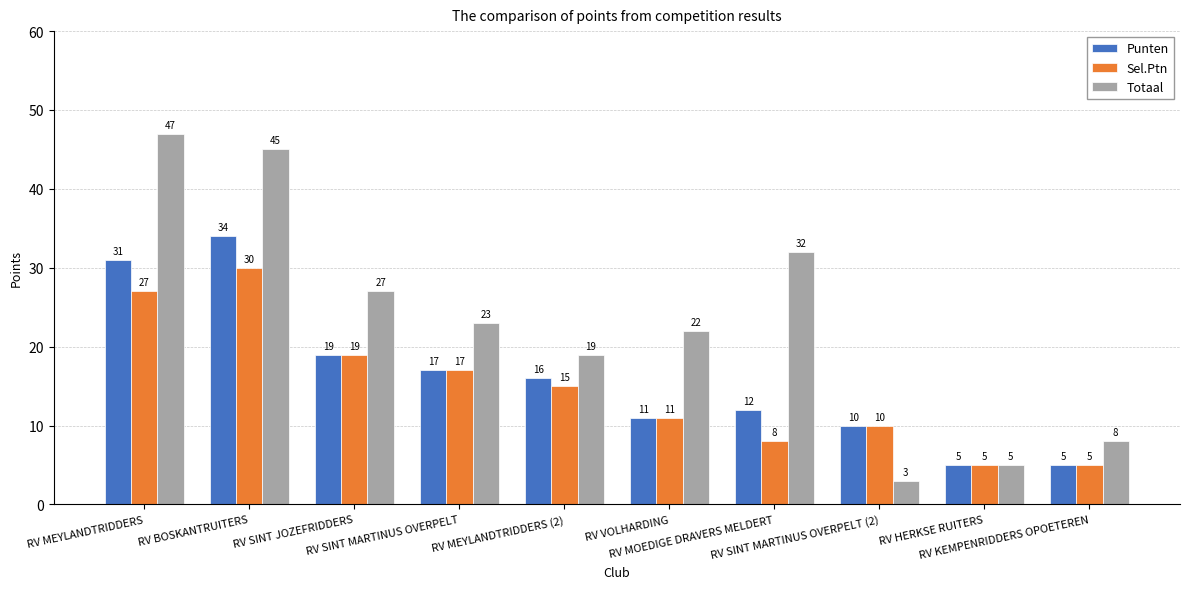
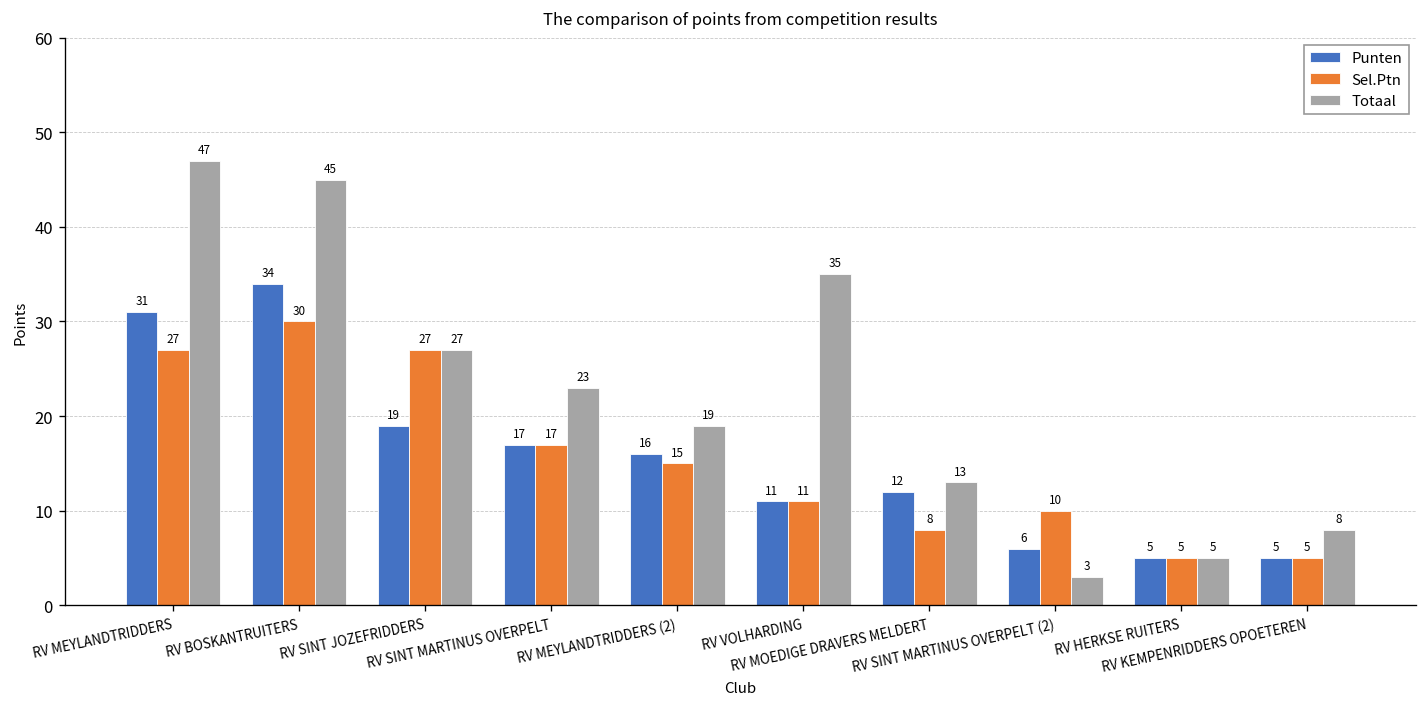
  {
    "Punten": {
      "RV MEYLANDTRIDDERS": 31,
      "RV BOSKANTRUITERS": 34,
      "RV SINT JOZEFRIDDERS": 19,
      "RV SINT MARTINUS OVERPELT": 17,
      "RV MEYLANDTRIDDERS (2)": 16,
      "RV VOLHARDING": 11,
      "RV MOEDIGE DRAVERS MELDERT": 12,
-     "RV SINT MARTINUS OVERPELT (2)": 10,
+     "RV SINT MARTINUS OVERPELT (2)": 6,
      "RV HERKSE RUITERS": 5,
      "RV KEMPENRIDDERS OPOETEREN": 5
    },
    "Sel.Ptn": {
      "RV MEYLANDTRIDDERS": 27,
      "RV BOSKANTRUITERS": 30,
-     "RV SINT JOZEFRIDDERS": 19,
+     "RV SINT JOZEFRIDDERS": 27,
      "RV SINT MARTINUS OVERPELT": 17,
      "RV MEYLANDTRIDDERS (2)": 15,
      "RV VOLHARDING": 11,
      "RV MOEDIGE DRAVERS MELDERT": 8,
      "RV SINT MARTINUS OVERPELT (2)": 10,
      "RV HERKSE RUITERS": 5,
      "RV KEMPENRIDDERS OPOETEREN": 5
    },
    "Totaal": {
      "RV MEYLANDTRIDDERS": 47,
      "RV BOSKANTRUITERS": 45,
      "RV SINT JOZEFRIDDERS": 27,
      "RV SINT MARTINUS OVERPELT": 23,
      "RV MEYLANDTRIDDERS (2)": 19,
-     "RV VOLHARDING": 22,
-     "RV MOEDIGE DRAVERS MELDERT": 32,
+     "RV VOLHARDING": 35,
+     "RV MOEDIGE DRAVERS MELDERT": 13,
      "RV SINT MARTINUS OVERPELT (2)": 3,
      "RV HERKSE RUITERS": 5,
      "RV KEMPENRIDDERS OPOETEREN": 8
    }
  }
